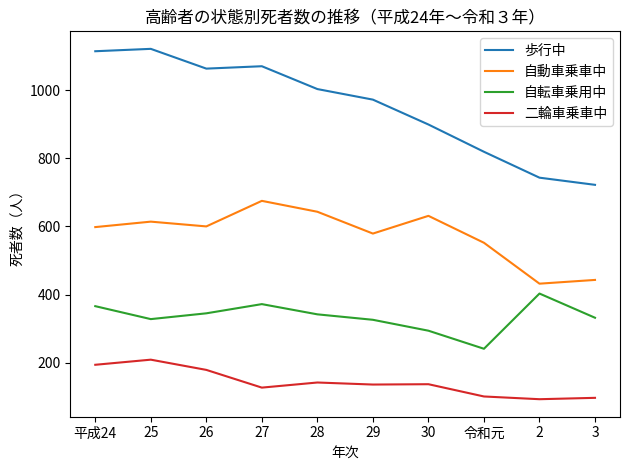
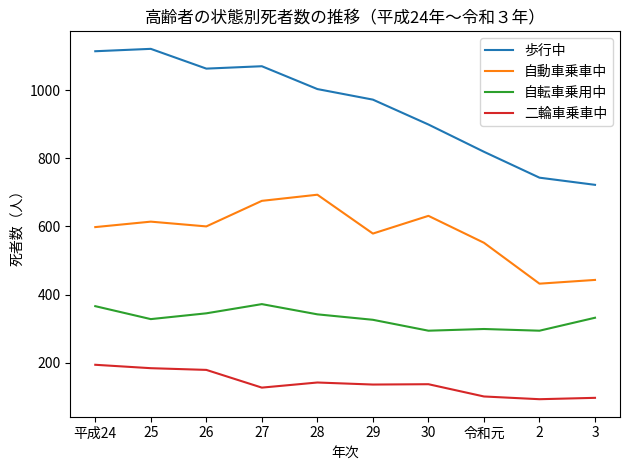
  {
    "歩行中": {
      "平成24": 1110,
      "25": 1120,
      "26": 1060,
      "27": 1070,
      "28": 1000,
      "29": 970,
      "30": 900,
      "令和元": 820,
      "2": 740,
      "3": 720
    },
    "自動車乗車中": {
      "平成24": 600,
      "25": 610,
      "26": 600,
      "27": 680,
-     "28": 640,
+     "28": 690,
      "29": 580,
      "30": 630,
      "令和元": 550,
      "2": 430,
      "3": 440
    },
    "自転車乗用中": {
      "平成24": 370,
      "25": 330,
      "26": 350,
      "27": 370,
      "28": 340,
      "29": 330,
      "30": 290,
-     "令和元": 240,
-     "2": 400,
+     "令和元": 300,
+     "2": 290,
      "3": 330
    },
    "二輪車乗車中": {
      "平成24": 190,
-     "25": 210,
+     "25": 180,
      "26": 180,
      "27": 130,
      "28": 140,
      "29": 140,
      "30": 140,
      "令和元": 100,
      "2": 90,
      "3": 100
    }
  }
